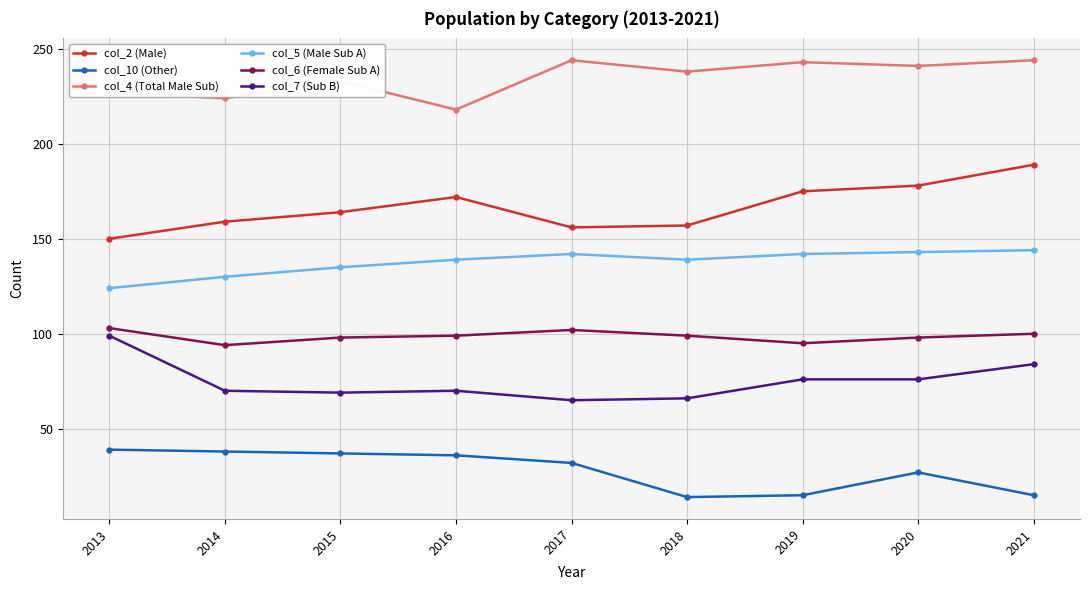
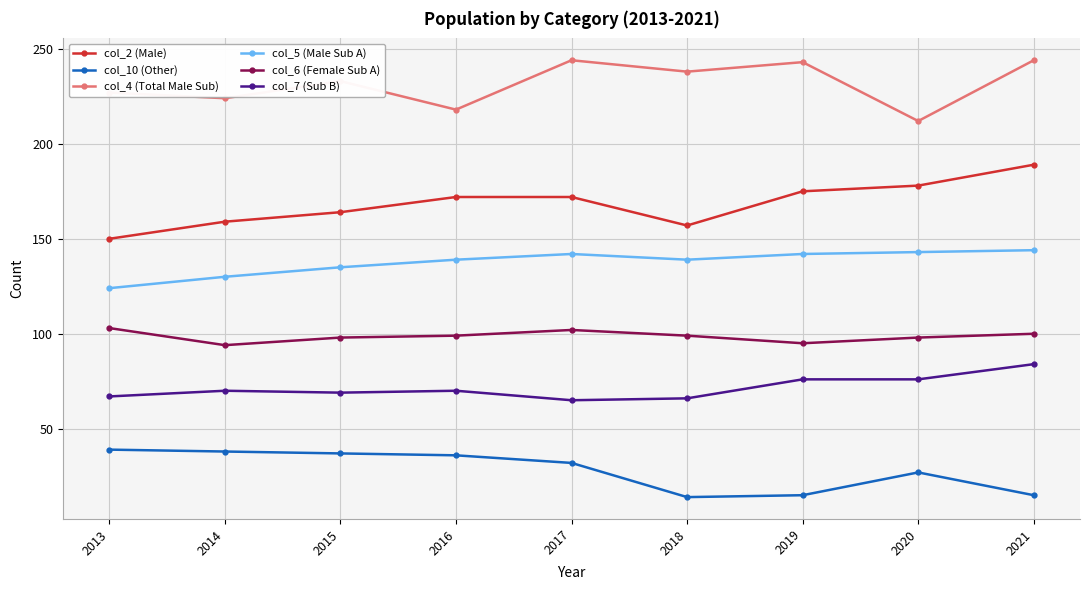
  {
    "col_2 (Male)": {
      "2013": 150,
      "2014": 159,
      "2015": 164,
      "2016": 172,
-     "2017": 156,
+     "2017": 172,
      "2018": 157,
      "2019": 175,
      "2020": 178,
      "2021": 189
    },
    "col_10 (Other)": {
      "2013": 39,
      "2014": 38,
      "2015": 37,
      "2016": 36,
      "2017": 32,
      "2018": 14,
      "2019": 15,
      "2020": 27,
      "2021": 15
    },
    "col_4 (Total Male Sub)": {
      "2014": 224,
      "2016": 218,
      "2017": 244,
      "2018": 238,
      "2019": 243,
-     "2020": 241,
+     "2020": 212,
      "2021": 244
    },
    "col_5 (Male Sub A)": {
      "2013": 124,
      "2014": 130,
      "2015": 135,
      "2016": 139,
      "2017": 142,
      "2018": 139,
      "2019": 142,
      "2020": 143,
      "2021": 144
    },
    "col_6 (Female Sub A)": {
      "2013": 103,
      "2014": 94,
      "2015": 98,
      "2016": 99,
      "2017": 102,
      "2018": 99,
      "2019": 95,
      "2020": 98,
      "2021": 100
    },
    "col_7 (Sub B)": {
-     "2013": 99,
+     "2013": 67,
      "2014": 70,
      "2015": 69,
      "2016": 70,
      "2017": 65,
      "2018": 66,
      "2019": 76,
      "2020": 76,
      "2021": 84
    }
  }
